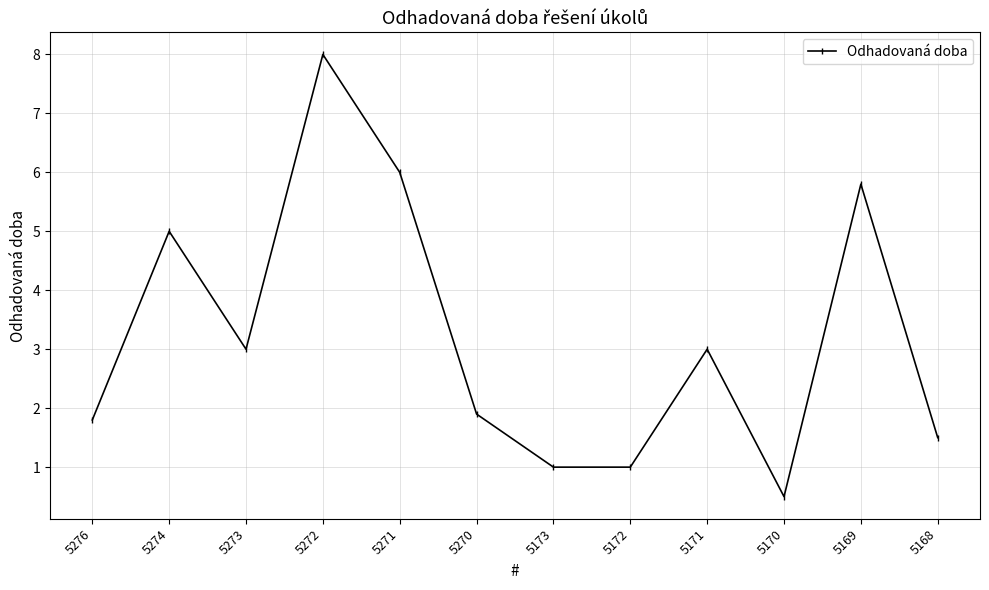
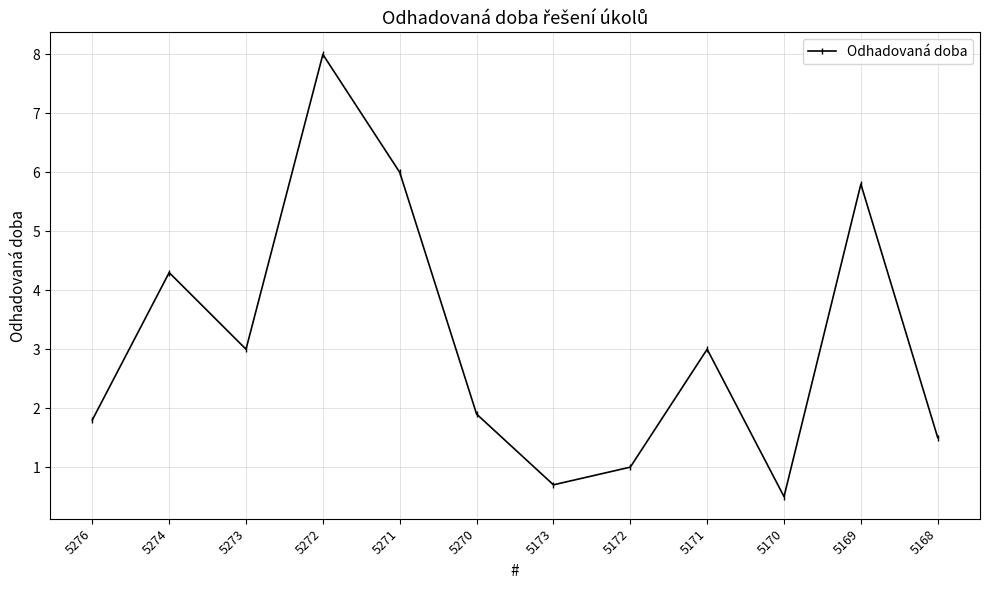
  {
    "5276": 1.8,
-   "5274": 5.0,
+   "5274": 4.3,
    "5273": 3.0,
    "5272": 8.0,
    "5271": 6.0,
    "5270": 1.9,
-   "5173": 1.0,
+   "5173": 0.7,
    "5172": 1.0,
    "5171": 3.0,
    "5170": 0.5,
    "5169": 5.8,
    "5168": 1.5
  }
